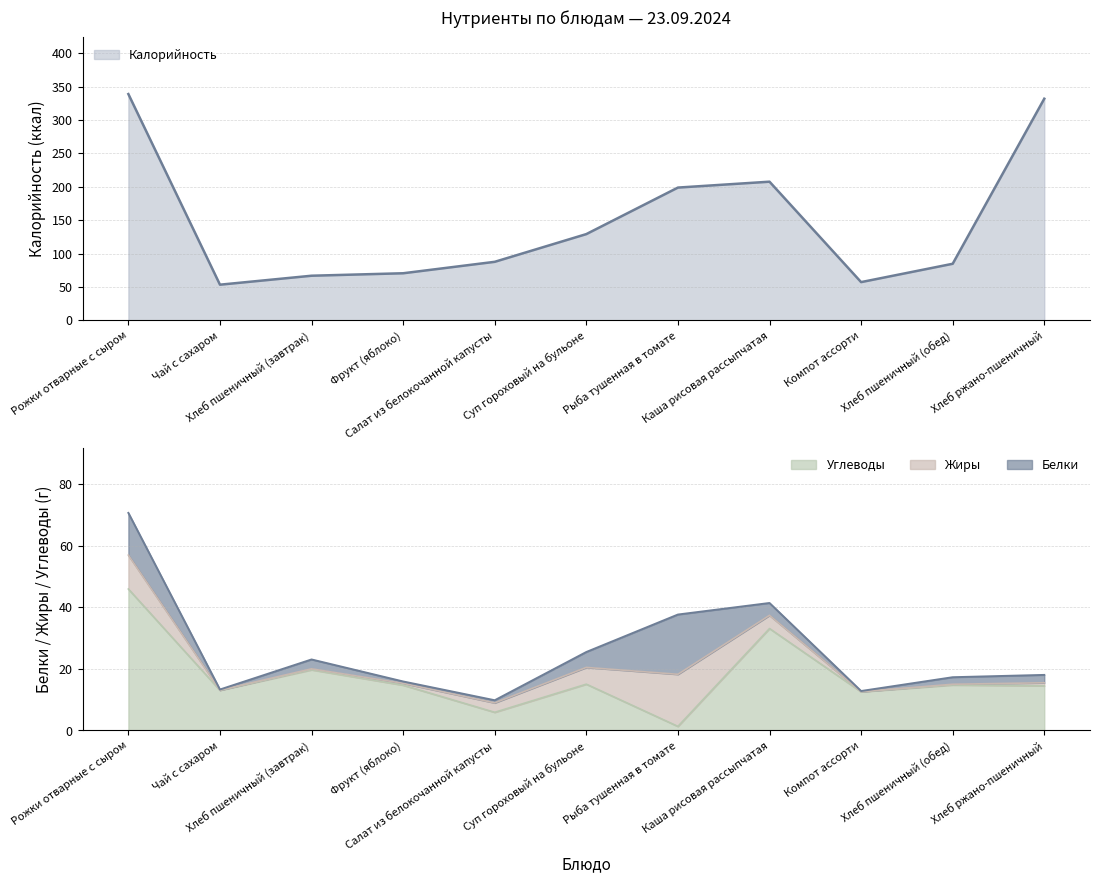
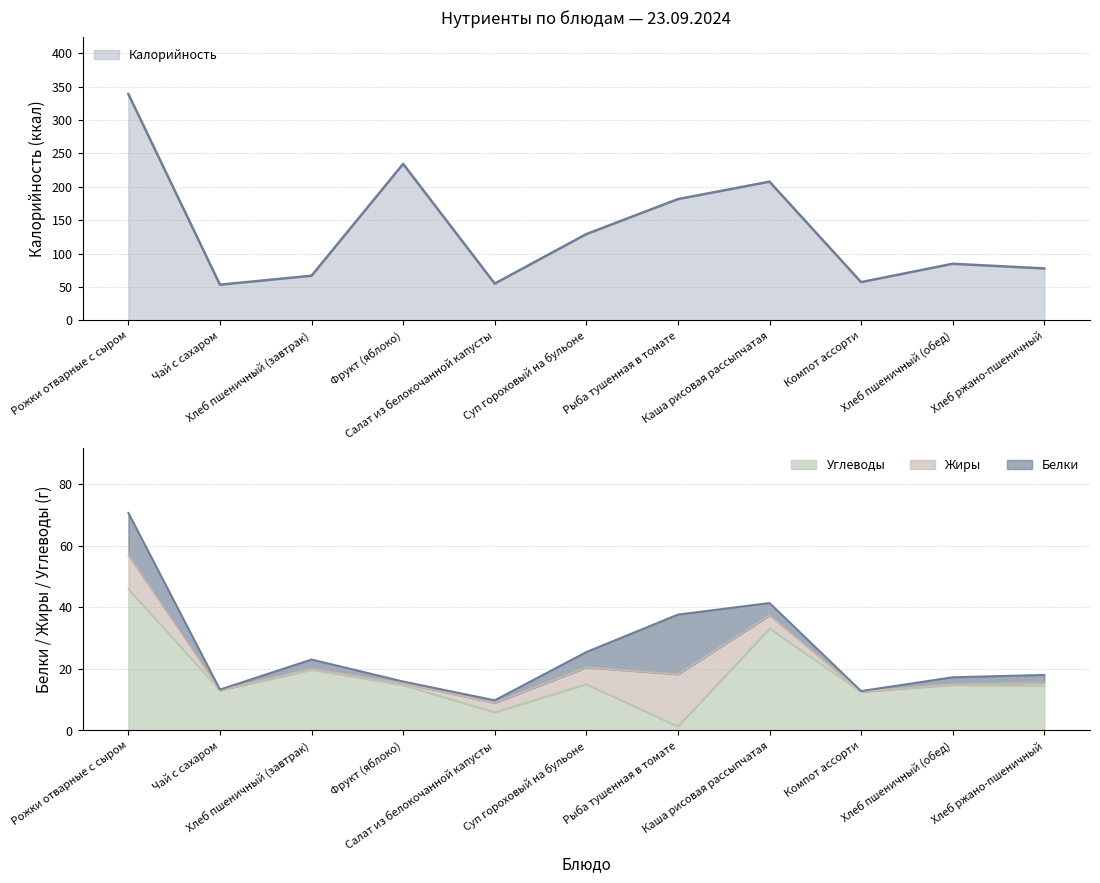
  {
    "Нутриенты по блюдам — 23.09.2024": {
      "Рожки отварные с сыром": 340,
      "Чай с сахаром": 50,
      "Хлеб пшеничный (завтрак)": 70,
-     "Фрукт (яблоко)": 70,
-     "Салат из белокочанной капусты": 90,
+     "Фрукт (яблоко)": 230,
+     "Салат из белокочанной капусты": 60,
      "Суп гороховый на бульоне": 130,
-     "Рыба тушенная в томате": 200,
+     "Рыба тушенная в томате": 180,
      "Каша рисовая рассыпчатая": 210,
      "Компот ассорти": 60,
      "Хлеб пшеничный (обед)": 80,
-     "Хлеб ржано-пшеничный": 330
+     "Хлеб ржано-пшеничный": 80
    }
  }
